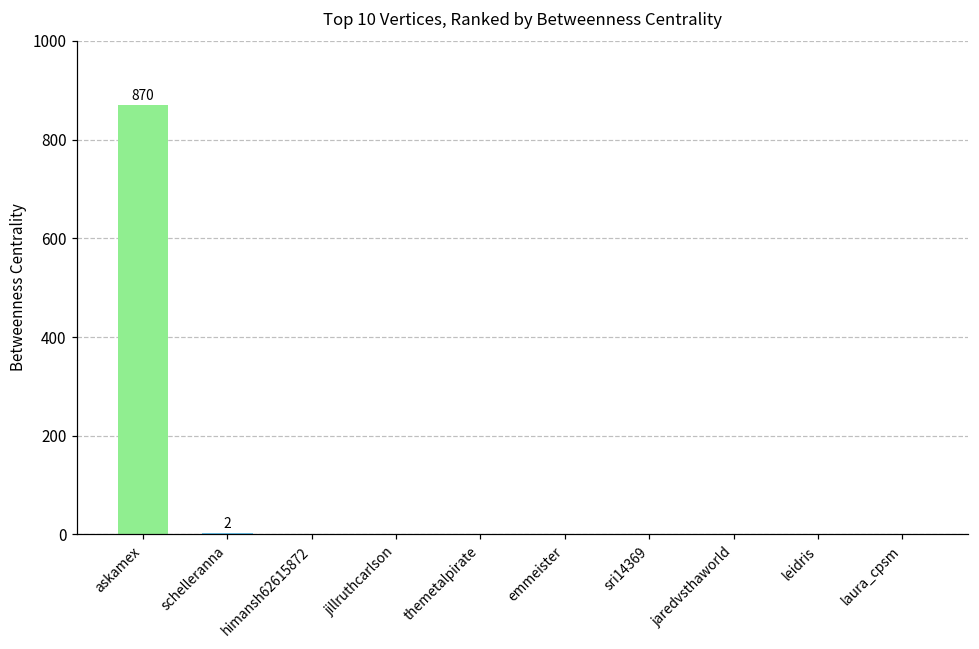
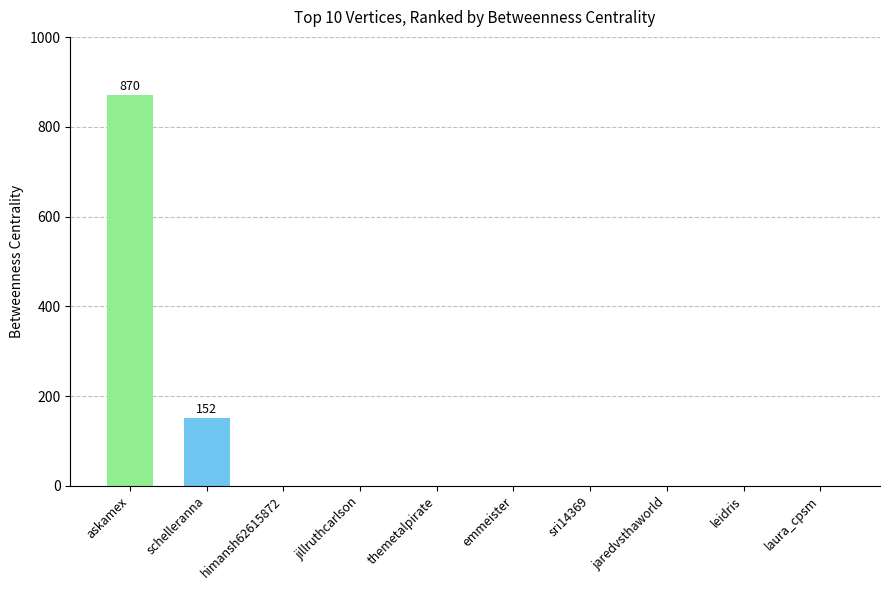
  {
    "askamex": 870,
-   "schelleranna": 2
+   "schelleranna": 152
  }
